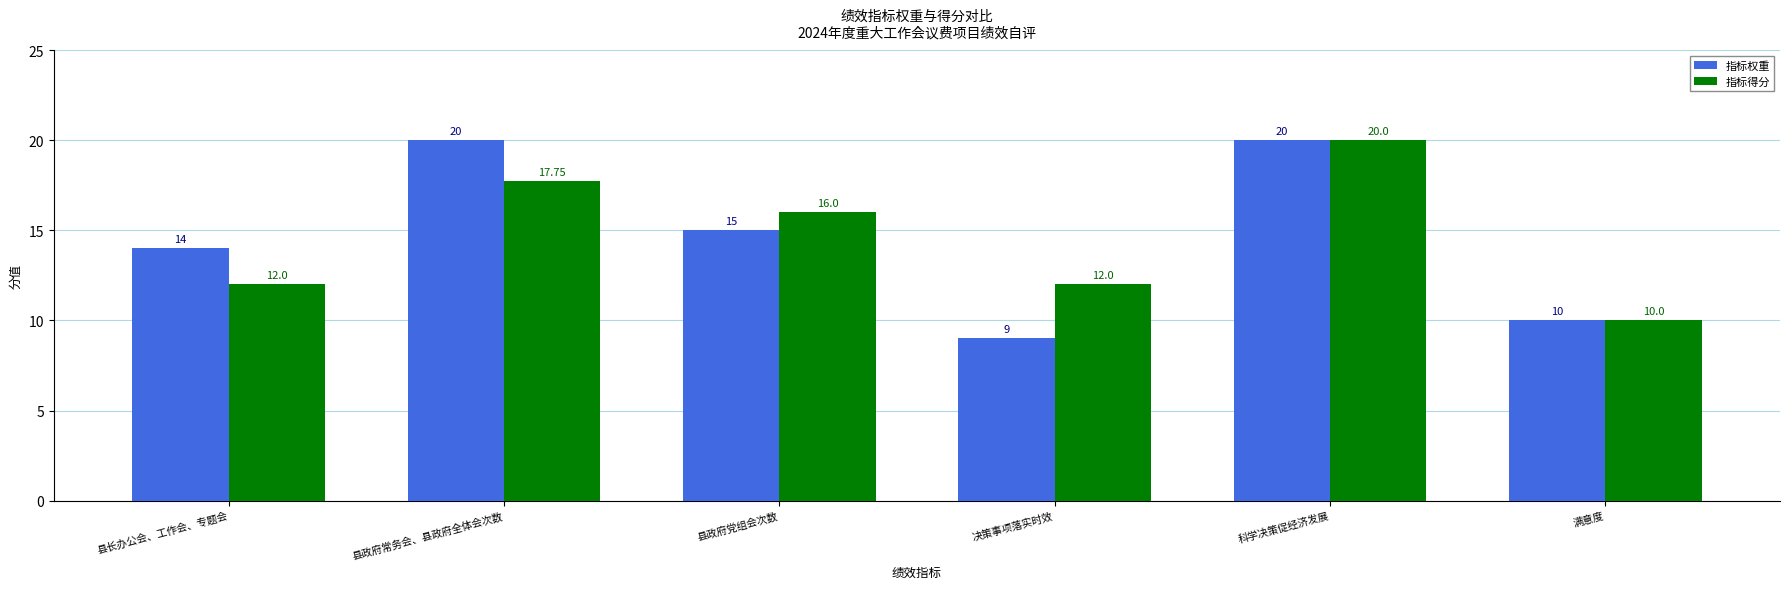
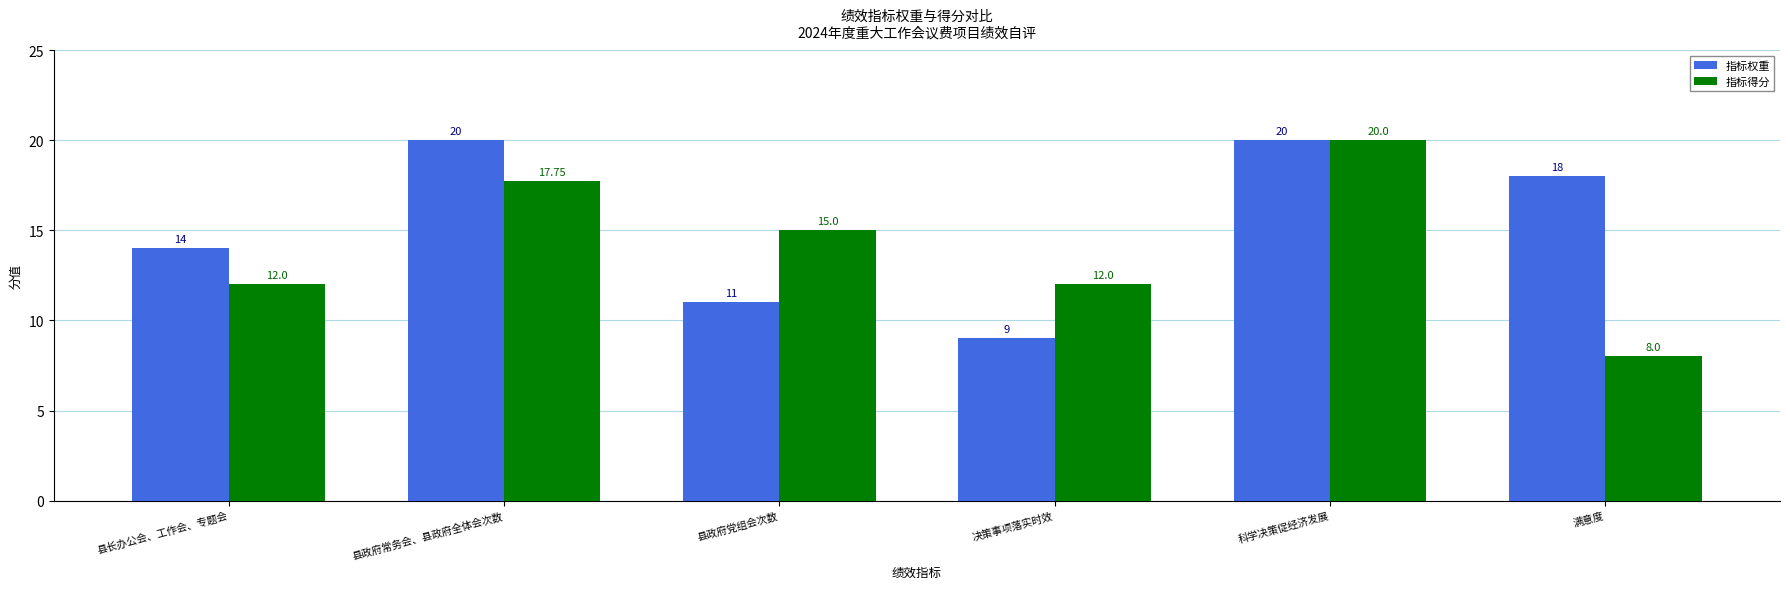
  {
    "指标权重": {
      "县长办公会、工作会、专题会": 14,
      "县政府常务会、县政府全体会次数": 20,
-     "县政府党组会次数": 15,
+     "县政府党组会次数": 11,
      "决策事项落实时效": 9,
      "科学决策促经济发展": 20,
-     "满意度": 10
+     "满意度": 18
    },
    "指标得分": {
      "县长办公会、工作会、专题会": 12.0,
      "县政府常务会、县政府全体会次数": 17.75,
-     "县政府党组会次数": 16.0,
+     "县政府党组会次数": 15.0,
      "决策事项落实时效": 12.0,
      "科学决策促经济发展": 20.0,
-     "满意度": 10.0
+     "满意度": 8.0
    }
  }
